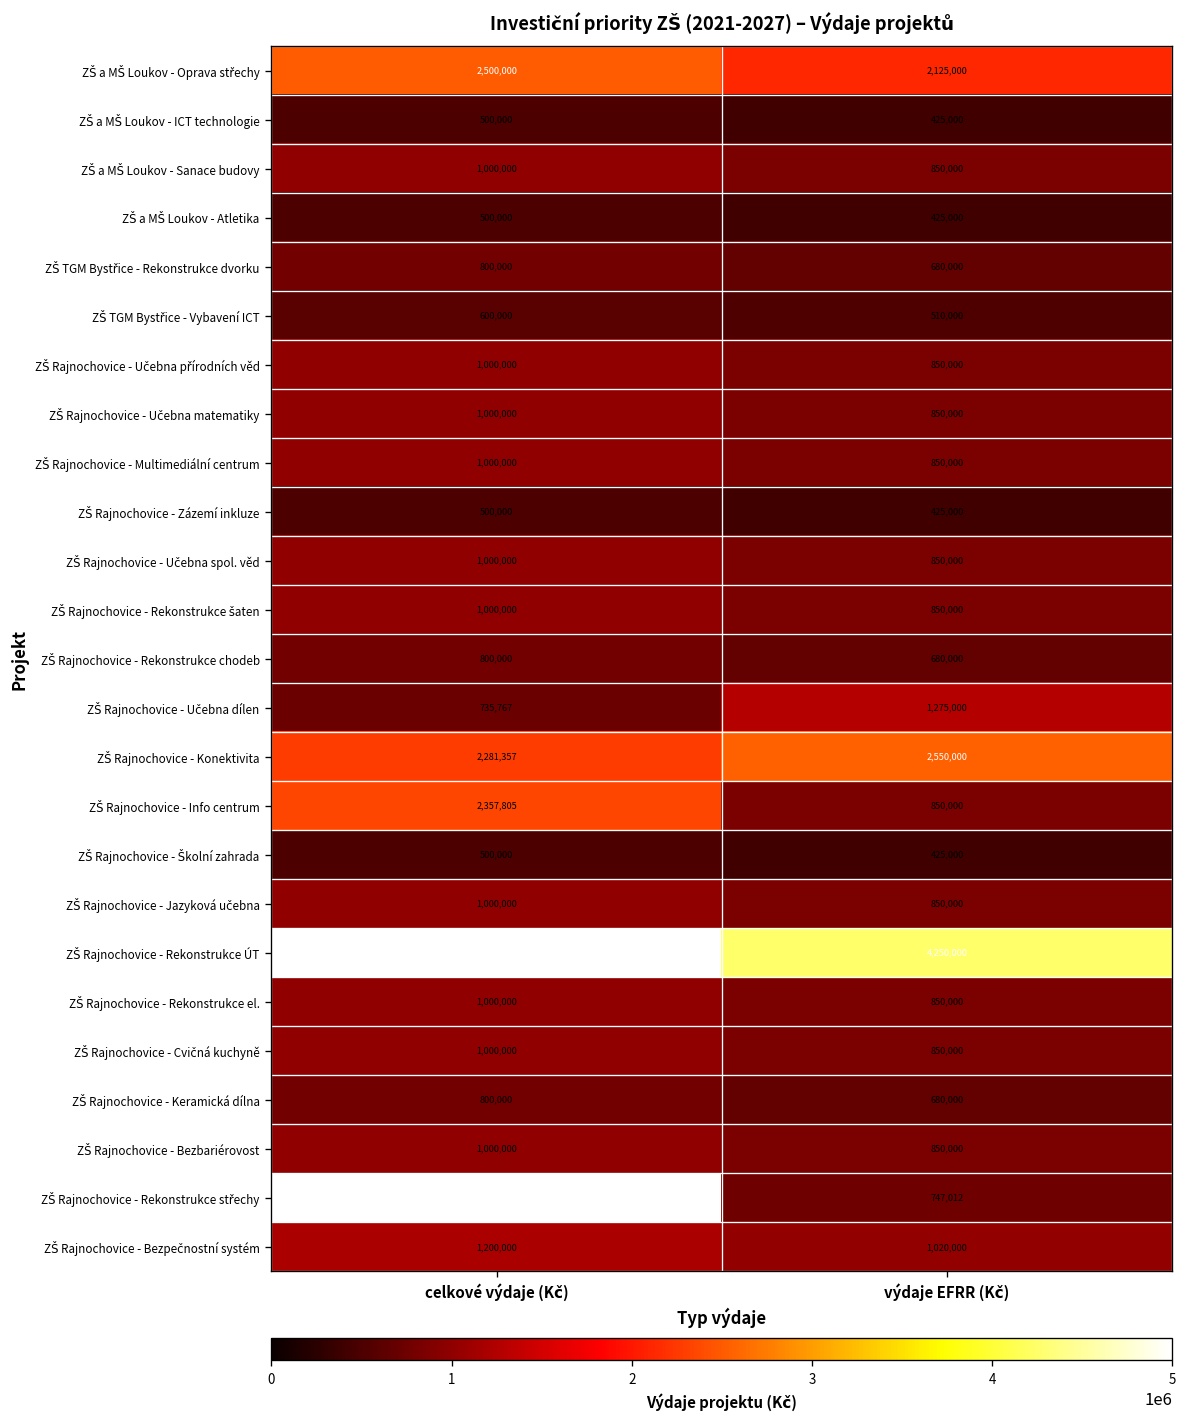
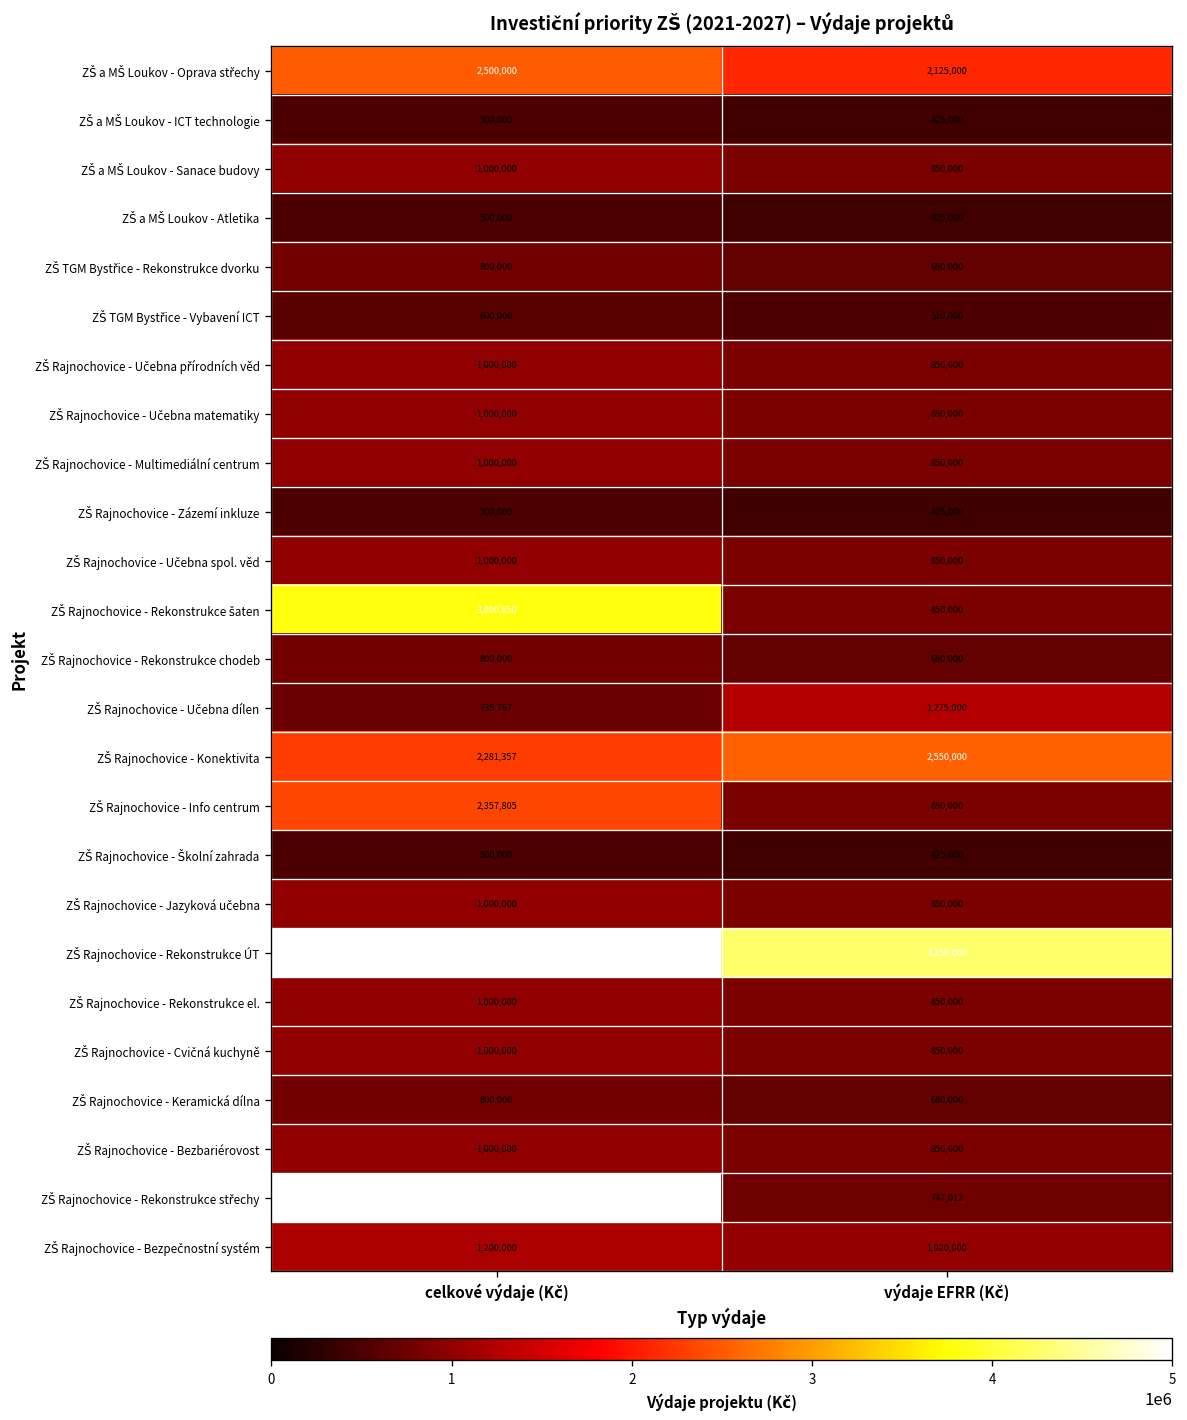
  {
    "ZŠ a MŠ Loukov - Oprava střechy": {
      "celkové výdaje (Kč)": "2,500,000",
      "výdaje EFRR (Kč)": "2,125,000"
    },
    "ZŠ a MŠ Loukov - ICT technologie": {
      "celkové výdaje (Kč)": "500,000",
      "výdaje EFRR (Kč)": "425,000"
    },
    "ZŠ a MŠ Loukov - Sanace budovy": {
      "celkové výdaje (Kč)": "1,000,000",
      "výdaje EFRR (Kč)": "850,000"
    },
    "ZŠ a MŠ Loukov - Atletika": {
      "celkové výdaje (Kč)": "500,000",
      "výdaje EFRR (Kč)": "425,000"
    },
    "ZŠ TGM Bystřice - Rekonstrukce dvorku": {
      "celkové výdaje (Kč)": "800,000",
      "výdaje EFRR (Kč)": "680,000"
    },
    "ZŠ TGM Bystřice - Vybavení ICT": {
      "celkové výdaje (Kč)": "600,000",
      "výdaje EFRR (Kč)": "510,000"
    },
    "ZŠ Rajnochovice - Učebna přírodních věd": {
      "celkové výdaje (Kč)": "1,000,000",
      "výdaje EFRR (Kč)": "850,000"
    },
    "ZŠ Rajnochovice - Učebna matematiky": {
      "celkové výdaje (Kč)": "1,000,000",
      "výdaje EFRR (Kč)": "850,000"
    },
    "ZŠ Rajnochovice - Multimediální centrum": {
      "celkové výdaje (Kč)": "1,000,000",
      "výdaje EFRR (Kč)": "850,000"
    },
    "ZŠ Rajnochovice - Zázemí inkluze": {
      "celkové výdaje (Kč)": "500,000",
      "výdaje EFRR (Kč)": "425,000"
    },
    "ZŠ Rajnochovice - Učebna spol. věd": {
      "celkové výdaje (Kč)": "1,000,000",
      "výdaje EFRR (Kč)": "850,000"
    },
    "ZŠ Rajnochovice - Rekonstrukce šaten": {
-     "celkové výdaje (Kč)": "1,000,000",
+     "celkové výdaje (Kč)": "3,800,850",
      "výdaje EFRR (Kč)": "850,000"
    },
    "ZŠ Rajnochovice - Rekonstrukce chodeb": {
      "celkové výdaje (Kč)": "800,000",
      "výdaje EFRR (Kč)": "680,000"
    },
    "ZŠ Rajnochovice - Učebna dílen": {
      "celkové výdaje (Kč)": "735,767",
      "výdaje EFRR (Kč)": "1,275,000"
    },
    "ZŠ Rajnochovice - Konektivita": {
      "celkové výdaje (Kč)": "2,281,357",
      "výdaje EFRR (Kč)": "2,550,000"
    },
    "ZŠ Rajnochovice - Info centrum": {
      "celkové výdaje (Kč)": "2,357,805",
      "výdaje EFRR (Kč)": "850,000"
    },
    "ZŠ Rajnochovice - Školní zahrada": {
      "celkové výdaje (Kč)": "500,000",
      "výdaje EFRR (Kč)": "425,000"
    },
    "ZŠ Rajnochovice - Jazyková učebna": {
      "celkové výdaje (Kč)": "1,000,000",
      "výdaje EFRR (Kč)": "850,000"
    },
    "ZŠ Rajnochovice - Rekonstrukce ÚT": {
      "výdaje EFRR (Kč)": "4,250,000"
    },
    "ZŠ Rajnochovice - Rekonstrukce el.": {
      "celkové výdaje (Kč)": "1,000,000",
      "výdaje EFRR (Kč)": "850,000"
    },
    "ZŠ Rajnochovice - Cvičná kuchyně": {
      "celkové výdaje (Kč)": "1,000,000",
      "výdaje EFRR (Kč)": "850,000"
    },
    "ZŠ Rajnochovice - Keramická dílna": {
      "celkové výdaje (Kč)": "800,000",
      "výdaje EFRR (Kč)": "680,000"
    },
    "ZŠ Rajnochovice - Bezbariérovost": {
      "celkové výdaje (Kč)": "1,000,000",
      "výdaje EFRR (Kč)": "850,000"
    },
    "ZŠ Rajnochovice - Rekonstrukce střechy": {
      "výdaje EFRR (Kč)": "747,012"
    },
    "ZŠ Rajnochovice - Bezpečnostní systém": {
      "celkové výdaje (Kč)": "1,200,000",
      "výdaje EFRR (Kč)": "1,020,000"
    }
  }
